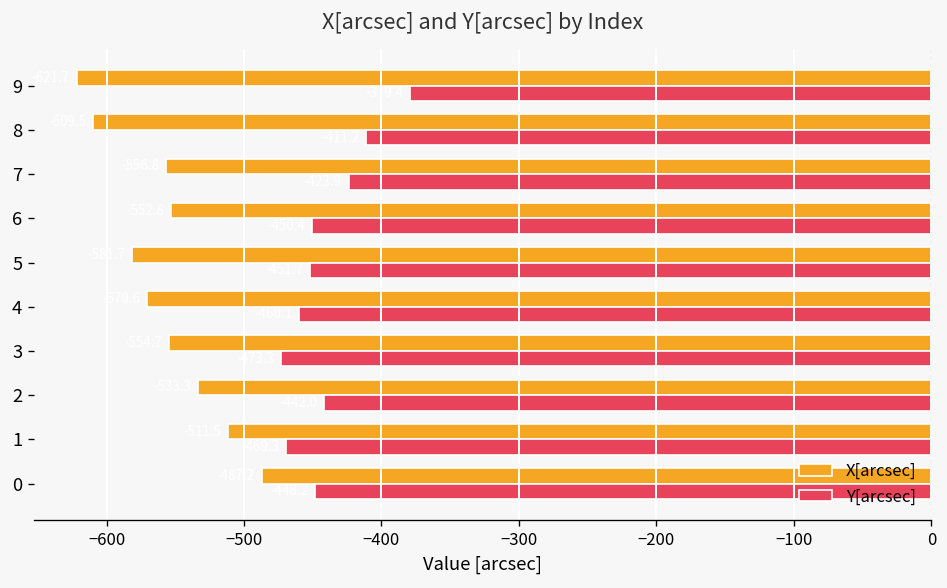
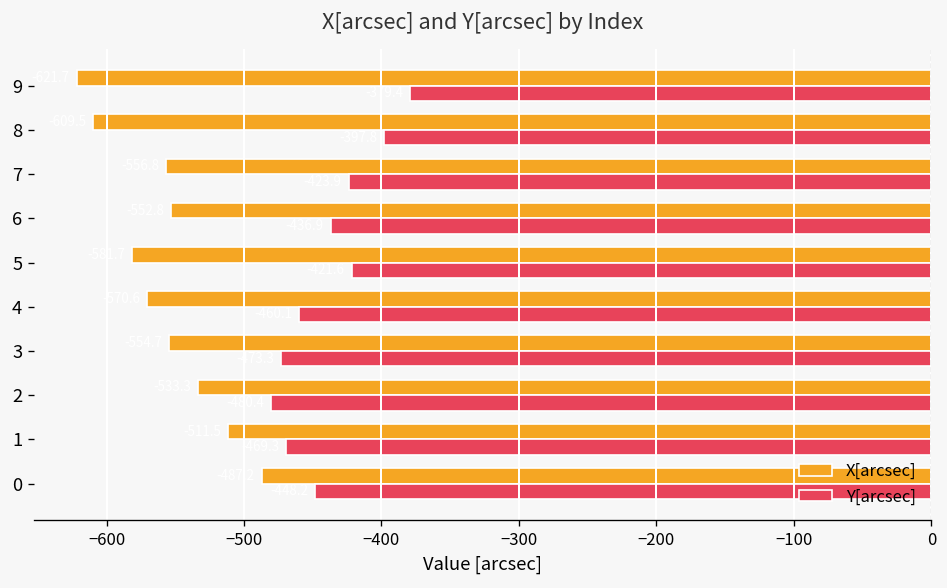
  {
    "X[arcsec]": {
      "9": -622,
      "8": -610,
      "7": -557,
      "6": -553,
      "5": -582,
      "4": -571,
      "3": -555,
      "2": -533,
      "1": -511,
      "0": -487
    },
    "Y[arcsec]": {
      "9": -379,
-     "8": -411,
+     "8": -398,
      "7": -424,
-     "6": -450,
-     "5": -452,
+     "6": -437,
+     "5": -422,
      "4": -460,
      "3": -473,
-     "2": -442,
+     "2": -480,
      "1": -469,
      "0": -448
    }
  }
